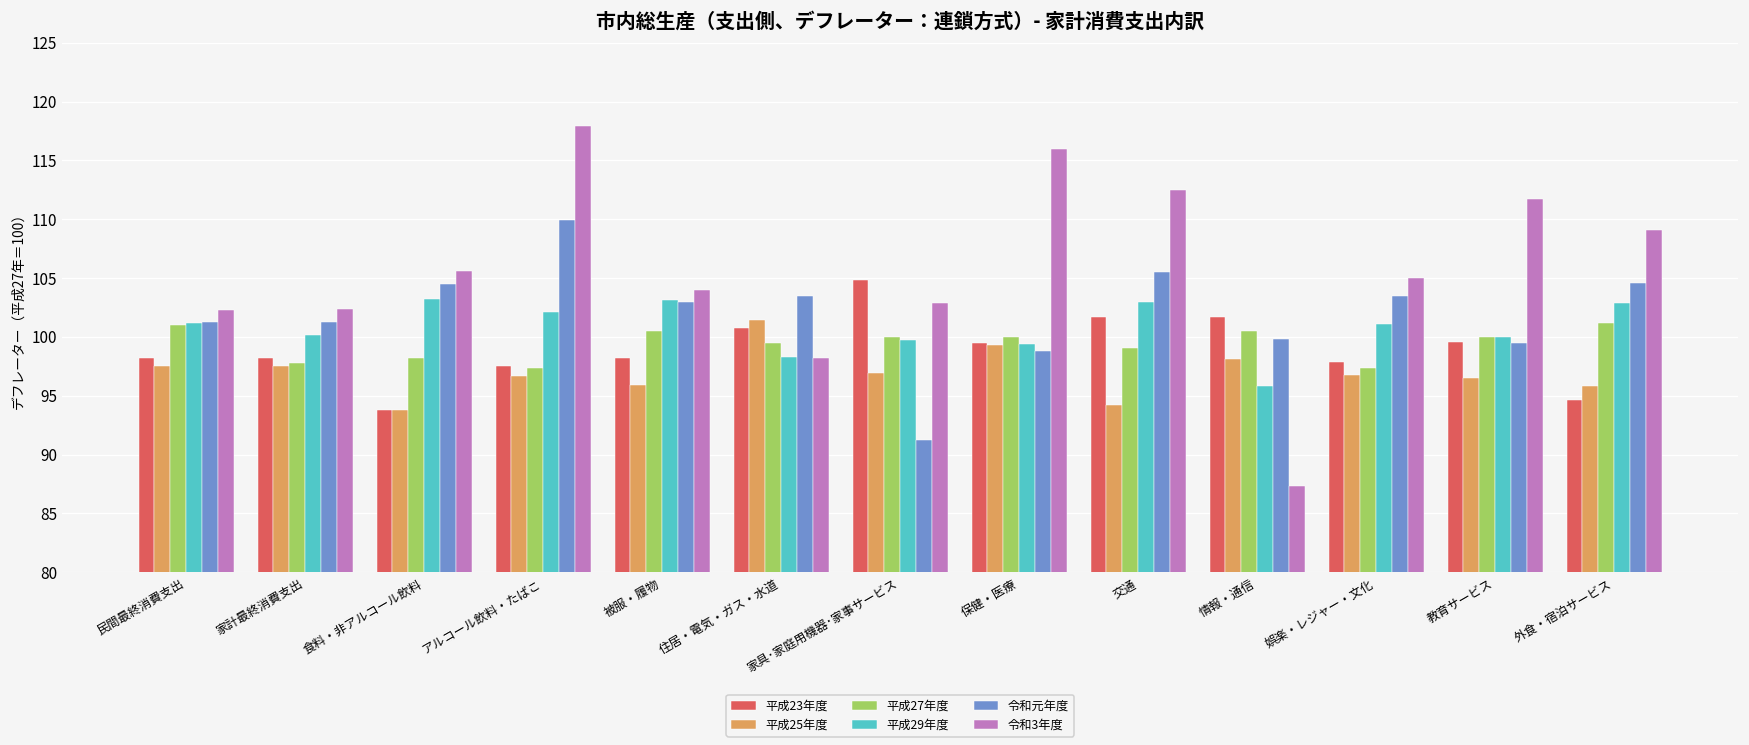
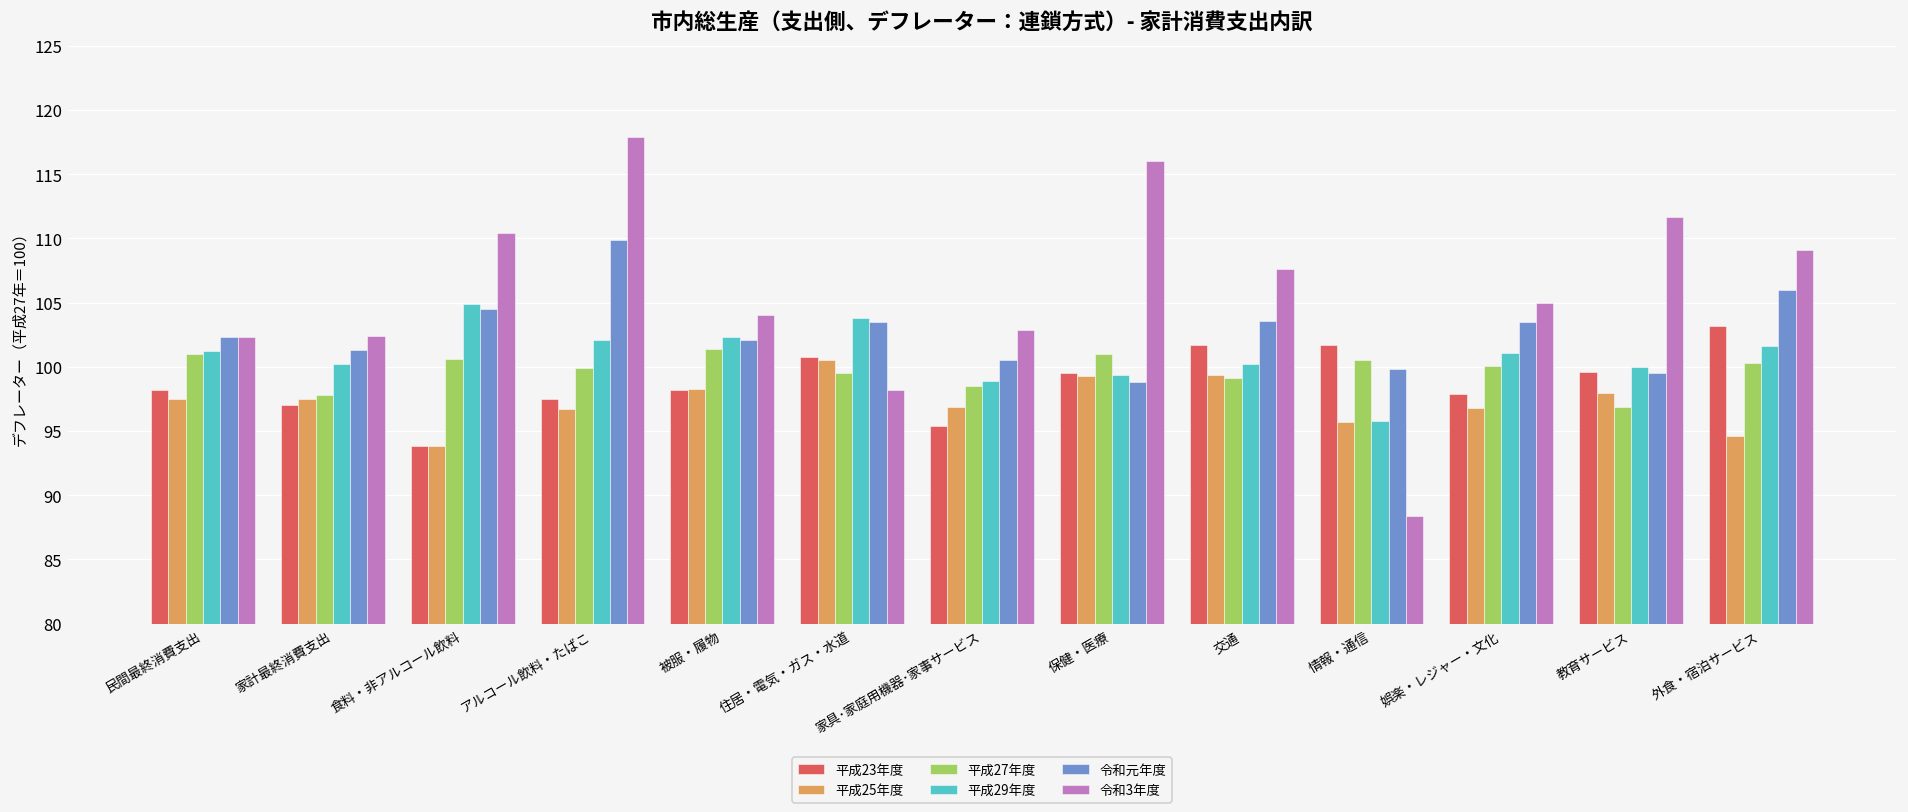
  {
    "平成23年度": {
      "民間最終消費支出": 98.2,
-     "家計最終消費支出": 98.2,
+     "家計最終消費支出": 97.0,
      "食料・非アルコール飲料": 93.8,
      "アルコール飲料・たばこ": 97.5,
      "被服・履物": 98.2,
      "住居・電気・ガス・水道": 100.8,
-     "家具･家庭用機器･家事サービス": 104.8,
+     "家具･家庭用機器･家事サービス": 95.4,
      "保健・医療": 99.5,
      "交通": 101.7,
      "情報・通信": 101.7,
      "娯楽・レジャー・文化": 97.9,
      "教育サービス": 99.6,
-     "外食・宿泊サービス": 94.6
+     "外食・宿泊サービス": 103.2
    },
    "平成25年度": {
      "民間最終消費支出": 97.5,
      "家計最終消費支出": 97.5,
      "食料・非アルコール飲料": 93.8,
      "アルコール飲料・たばこ": 96.7,
-     "被服・履物": 95.9,
-     "住居・電気・ガス・水道": 101.4,
+     "被服・履物": 98.3,
+     "住居・電気・ガス・水道": 100.5,
      "家具･家庭用機器･家事サービス": 96.9,
      "保健・医療": 99.3,
-     "交通": 94.2,
-     "情報・通信": 98.1,
+     "交通": 99.4,
+     "情報・通信": 95.7,
      "娯楽・レジャー・文化": 96.8,
-     "教育サービス": 96.5,
-     "外食・宿泊サービス": 95.8
+     "教育サービス": 98.0,
+     "外食・宿泊サービス": 94.6
    },
    "平成27年度": {
      "民間最終消費支出": 101.0,
      "家計最終消費支出": 97.8,
-     "食料・非アルコール飲料": 98.2,
-     "アルコール飲料・たばこ": 97.4,
-     "被服・履物": 100.5,
+     "食料・非アルコール飲料": 100.6,
+     "アルコール飲料・たばこ": 99.9,
+     "被服・履物": 101.4,
      "住居・電気・ガス・水道": 99.5,
-     "家具･家庭用機器･家事サービス": 100.0,
-     "保健・医療": 100,
+     "家具･家庭用機器･家事サービス": 98.5,
+     "保健・医療": 101,
      "交通": 99.1,
      "情報・通信": 100.5,
-     "娯楽・レジャー・文化": 97.4,
-     "教育サービス": 100.0,
-     "外食・宿泊サービス": 101.2
+     "娯楽・レジャー・文化": 100.1,
+     "教育サービス": 96.9,
+     "外食・宿泊サービス": 100.3
    },
    "平成29年度": {
      "民間最終消費支出": 101.2,
      "家計最終消費支出": 100.2,
-     "食料・非アルコール飲料": 103.2,
+     "食料・非アルコール飲料": 104.9,
      "アルコール飲料・たばこ": 102.1,
-     "被服・履物": 103.1,
-     "住居・電気・ガス・水道": 98.3,
-     "家具･家庭用機器･家事サービス": 99.7,
+     "被服・履物": 102.3,
+     "住居・電気・ガス・水道": 103.8,
+     "家具･家庭用機器･家事サービス": 98.9,
      "保健・医療": 99.4,
-     "交通": 103.0,
+     "交通": 100.2,
      "情報・通信": 95.8,
      "娯楽・レジャー・文化": 101.1,
      "教育サービス": 100.0,
-     "外食・宿泊サービス": 102.9
+     "外食・宿泊サービス": 101.6
    },
    "令和元年度": {
-     "民間最終消費支出": 101.3,
+     "民間最終消費支出": 102.3,
      "家計最終消費支出": 101.3,
      "食料・非アルコール飲料": 104.5,
      "アルコール飲料・たばこ": 109.9,
-     "被服・履物": 103.0,
+     "被服・履物": 102.1,
      "住居・電気・ガス・水道": 103.5,
-     "家具･家庭用機器･家事サービス": 91.2,
+     "家具･家庭用機器･家事サービス": 100.5,
      "保健・医療": 98.8,
-     "交通": 105.5,
+     "交通": 103.6,
      "情報・通信": 99.8,
      "娯楽・レジャー・文化": 103.5,
      "教育サービス": 99.5,
-     "外食・宿泊サービス": 104.6
+     "外食・宿泊サービス": 106.0
    },
    "令和3年度": {
      "民間最終消費支出": 102.3,
      "家計最終消費支出": 102.4,
-     "食料・非アルコール飲料": 105.6,
+     "食料・非アルコール飲料": 110.4,
      "アルコール飲料・たばこ": 117.9,
      "被服・履物": 104.0,
      "住居・電気・ガス・水道": 98.2,
      "家具･家庭用機器･家事サービス": 102.9,
      "保健・医療": 116.0,
-     "交通": 112.5,
-     "情報・通信": 87.3,
+     "交通": 107.6,
+     "情報・通信": 88.4,
      "娯楽・レジャー・文化": 105.0,
      "教育サービス": 111.7,
      "外食・宿泊サービス": 109.1
    }
  }
